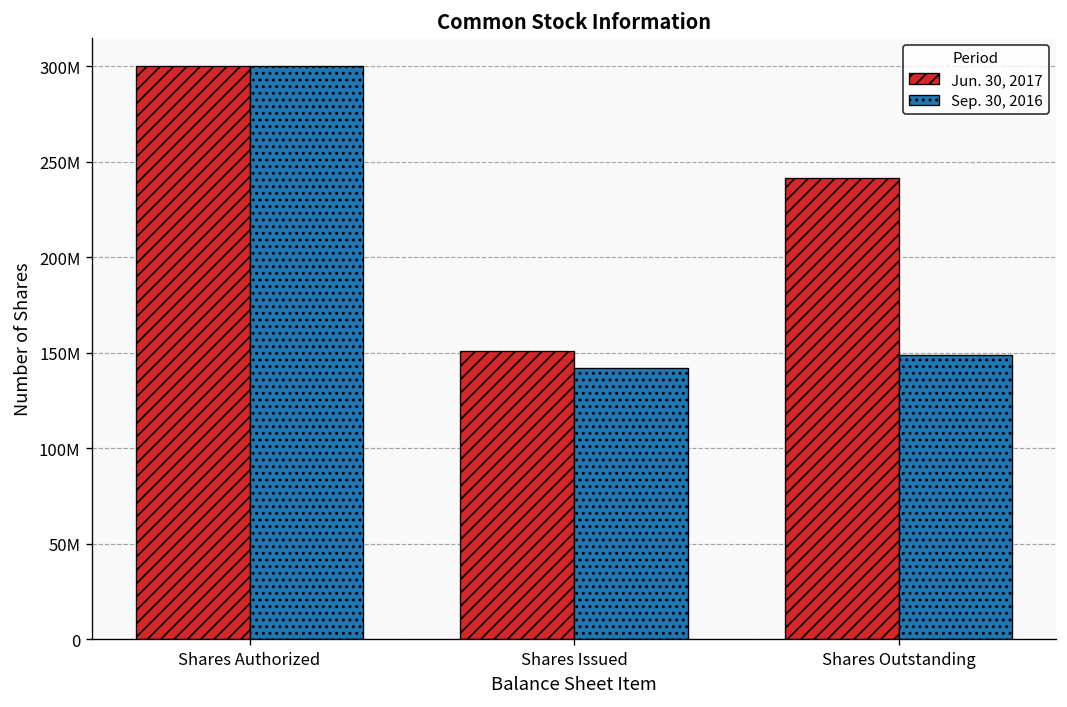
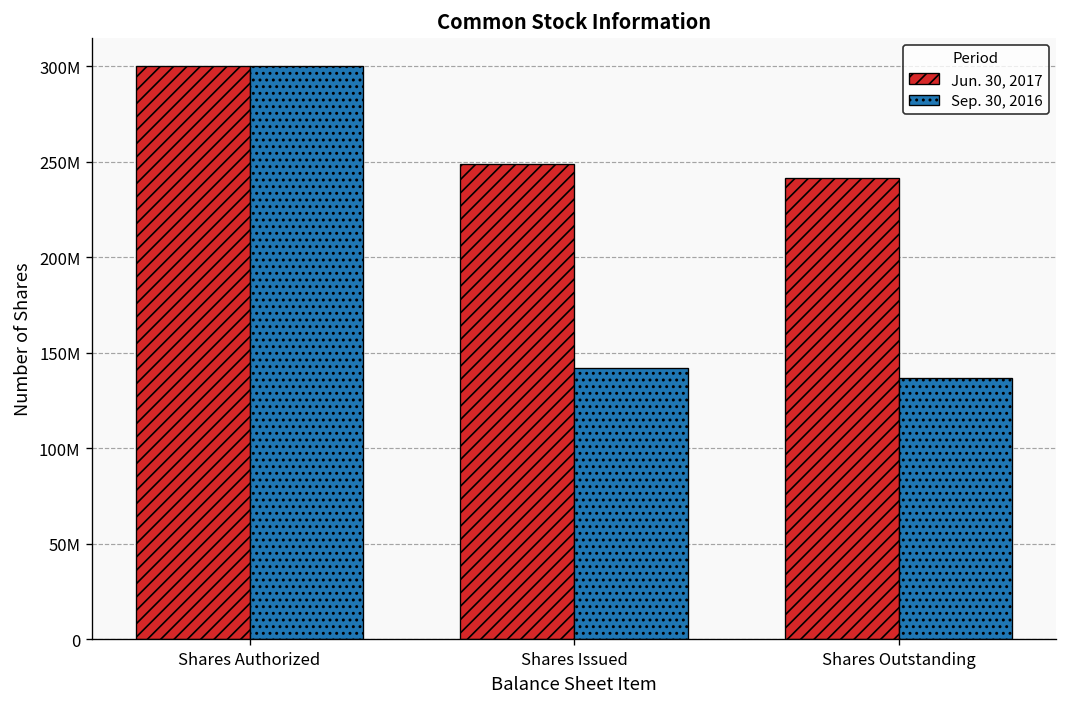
  {
    "Jun. 30, 2017": {
      "Shares Authorized": 300000000,
-     "Shares Issued": 151000000,
+     "Shares Issued": 249000000,
      "Shares Outstanding": 242000000
    },
    "Sep. 30, 2016": {
      "Shares Authorized": 300000000,
      "Shares Issued": 142000000,
-     "Shares Outstanding": 149000000
+     "Shares Outstanding": 137000000
    }
  }
